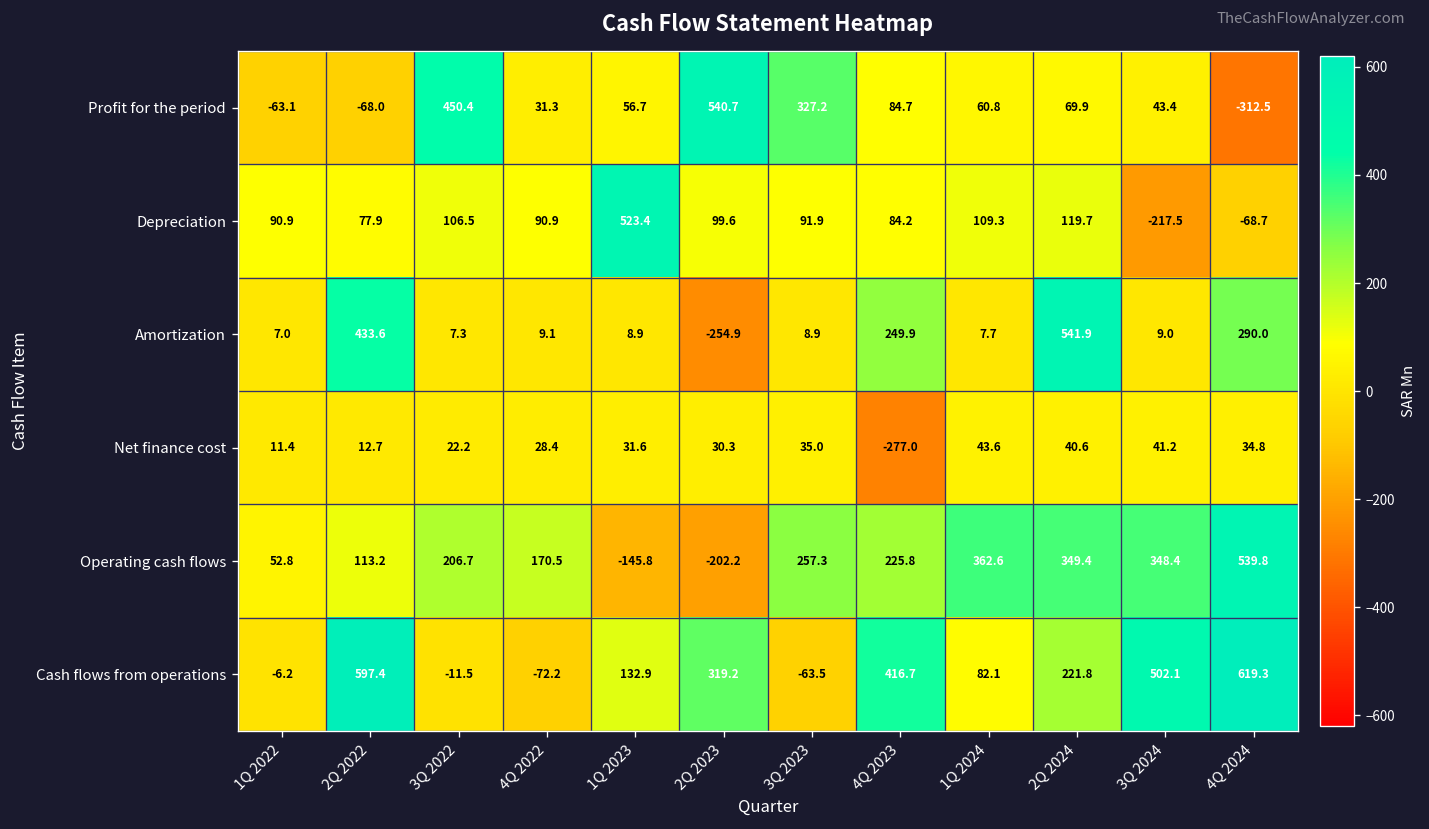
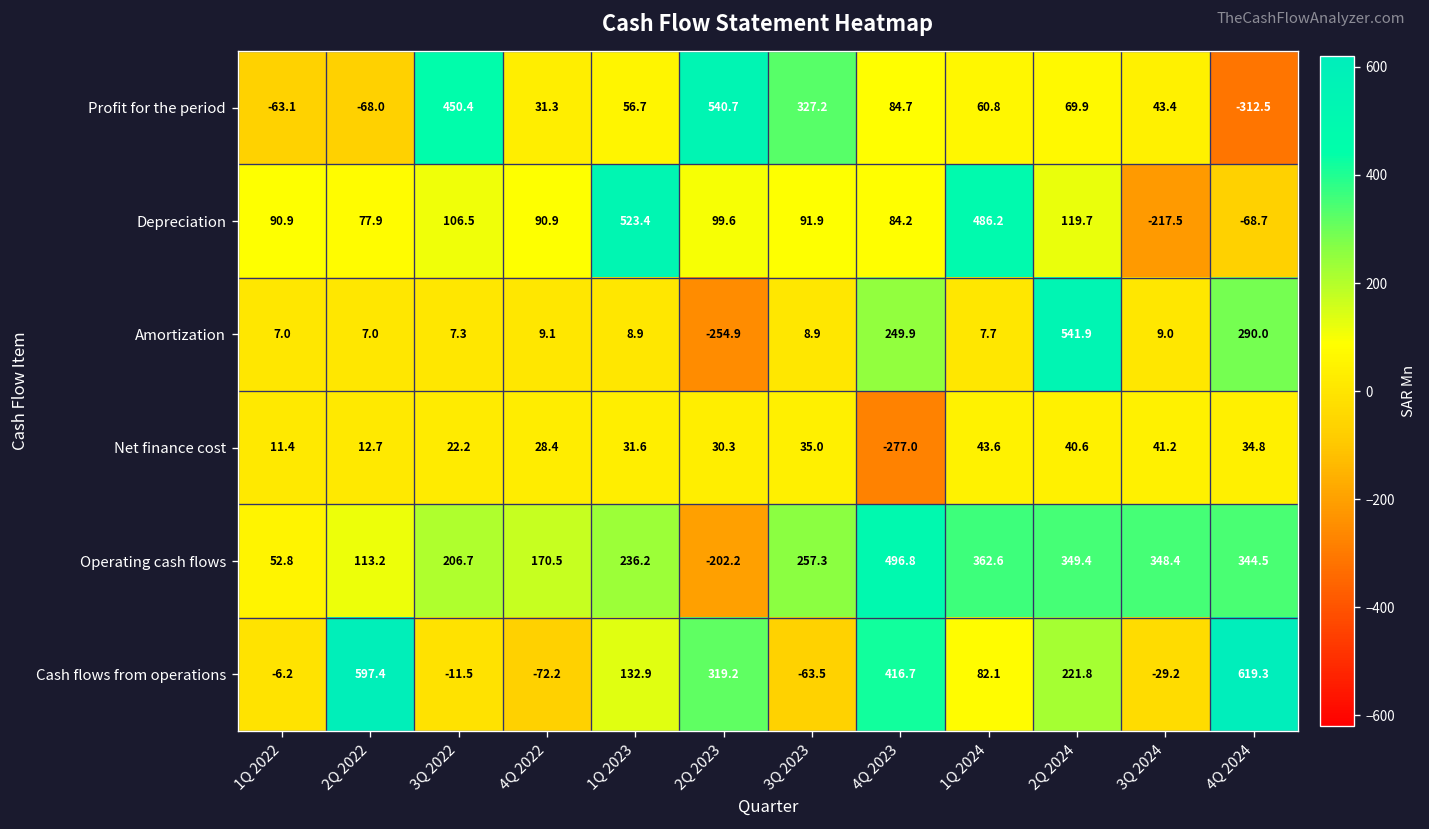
  {
    "Profit for the period": {
      "1Q 2022": -63.1,
      "2Q 2022": -68.0,
      "3Q 2022": 450.4,
      "4Q 2022": 31.3,
      "1Q 2023": 56.7,
      "2Q 2023": 540.7,
      "3Q 2023": 327.2,
      "4Q 2023": 84.7,
      "1Q 2024": 60.8,
      "2Q 2024": 69.9,
      "3Q 2024": 43.4,
      "4Q 2024": -312.5
    },
    "Depreciation": {
      "1Q 2022": 90.9,
      "2Q 2022": 77.9,
      "3Q 2022": 106.5,
      "4Q 2022": 90.9,
      "1Q 2023": 523.4,
      "2Q 2023": 99.6,
      "3Q 2023": 91.9,
      "4Q 2023": 84.2,
-     "1Q 2024": 109.3,
+     "1Q 2024": 486.2,
      "2Q 2024": 119.7,
      "3Q 2024": -217.5,
      "4Q 2024": -68.7
    },
    "Amortization": {
      "1Q 2022": 7.0,
-     "2Q 2022": 433.6,
+     "2Q 2022": 7.0,
      "3Q 2022": 7.3,
      "4Q 2022": 9.1,
      "1Q 2023": 8.9,
      "2Q 2023": -254.9,
      "3Q 2023": 8.9,
      "4Q 2023": 249.9,
      "1Q 2024": 7.7,
      "2Q 2024": 541.9,
      "3Q 2024": 9.0,
      "4Q 2024": 290.0
    },
    "Net finance cost": {
      "1Q 2022": 11.4,
      "2Q 2022": 12.7,
      "3Q 2022": 22.2,
      "4Q 2022": 28.4,
      "1Q 2023": 31.6,
      "2Q 2023": 30.3,
      "3Q 2023": 35.0,
      "4Q 2023": -277.0,
      "1Q 2024": 43.6,
      "2Q 2024": 40.6,
      "3Q 2024": 41.2,
      "4Q 2024": 34.8
    },
    "Operating cash flows": {
      "1Q 2022": 52.8,
      "2Q 2022": 113.2,
      "3Q 2022": 206.7,
      "4Q 2022": 170.5,
-     "1Q 2023": -145.8,
+     "1Q 2023": 236.2,
      "2Q 2023": -202.2,
      "3Q 2023": 257.3,
-     "4Q 2023": 225.8,
+     "4Q 2023": 496.8,
      "1Q 2024": 362.6,
      "2Q 2024": 349.4,
      "3Q 2024": 348.4,
-     "4Q 2024": 539.8
+     "4Q 2024": 344.5
    },
    "Cash flows from operations": {
      "1Q 2022": -6.2,
      "2Q 2022": 597.4,
      "3Q 2022": -11.5,
      "4Q 2022": -72.2,
      "1Q 2023": 132.9,
      "2Q 2023": 319.2,
      "3Q 2023": -63.5,
      "4Q 2023": 416.7,
      "1Q 2024": 82.1,
      "2Q 2024": 221.8,
-     "3Q 2024": 502.1,
+     "3Q 2024": -29.2,
      "4Q 2024": 619.3
    }
  }
